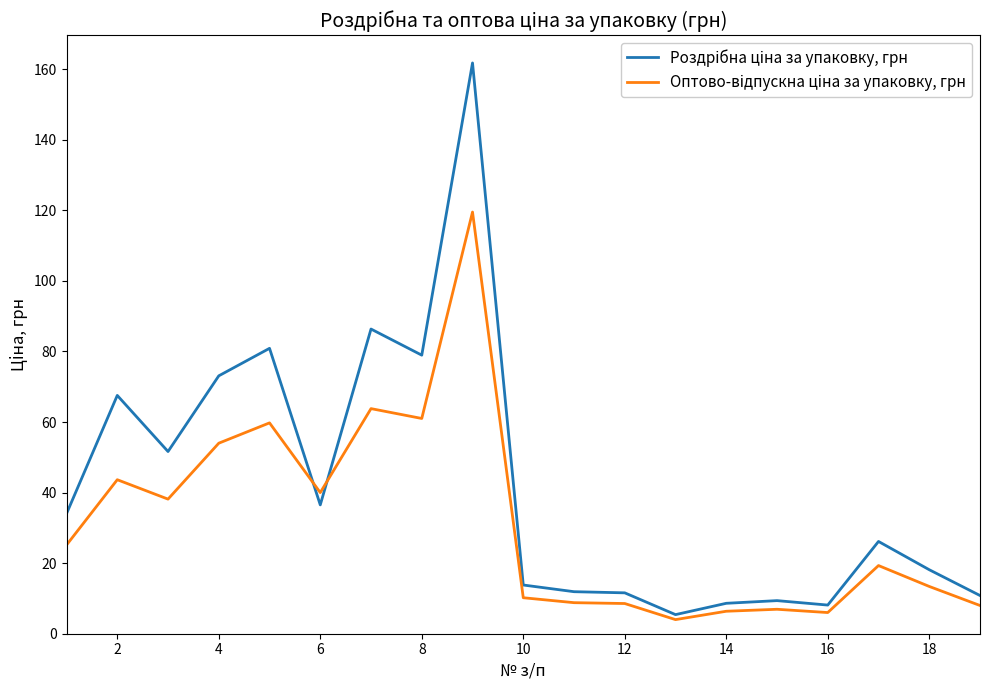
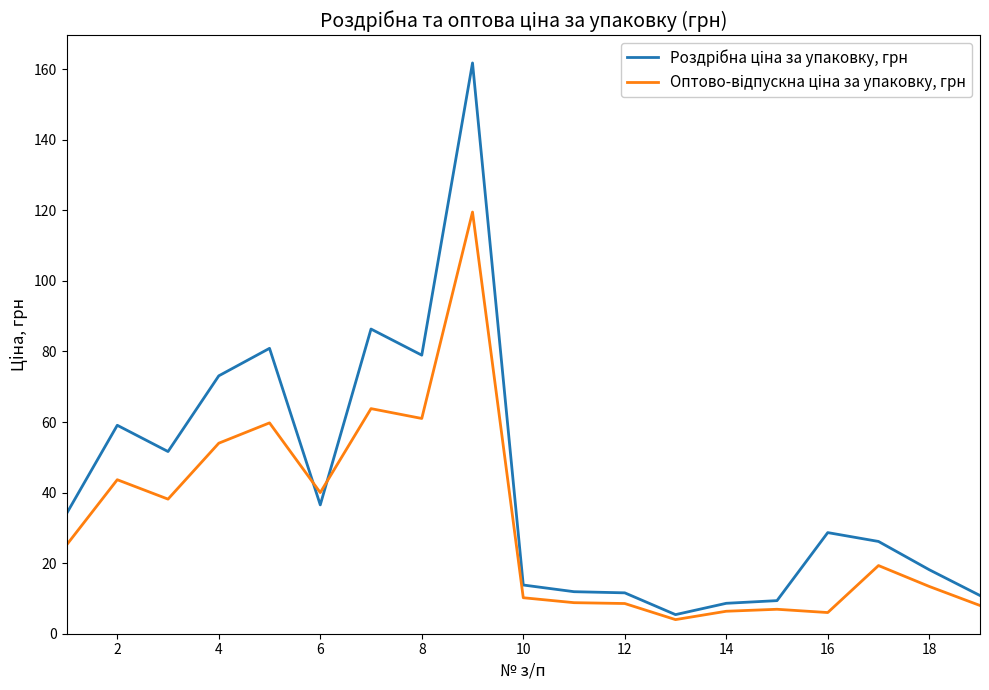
  {
    "Роздрібна ціна за упаковку, грн": {
-     "2": 68,
+     "2": 59,
      "4": 73,
      "6": 37,
      "8": 79,
      "10": 14,
      "12": 12,
      "14": 9,
-     "16": 8,
+     "16": 29,
      "18": 18
    },
    "Оптово-відпускна ціна за упаковку, грн": {
      "2": 44,
      "4": 54,
      "6": 40,
      "8": 61,
      "10": 10,
      "12": 9,
      "14": 6,
      "16": 6,
      "18": 13
    }
  }
